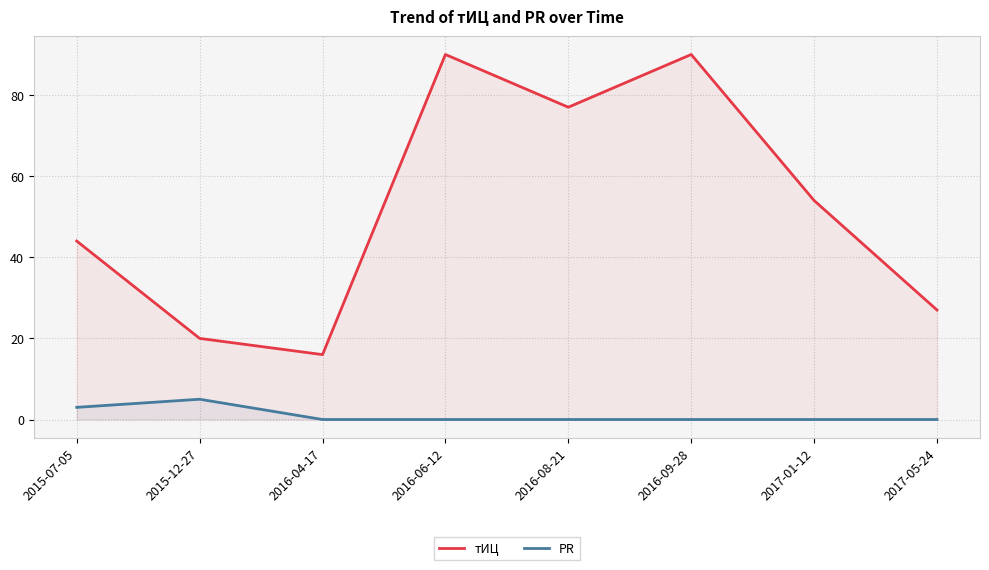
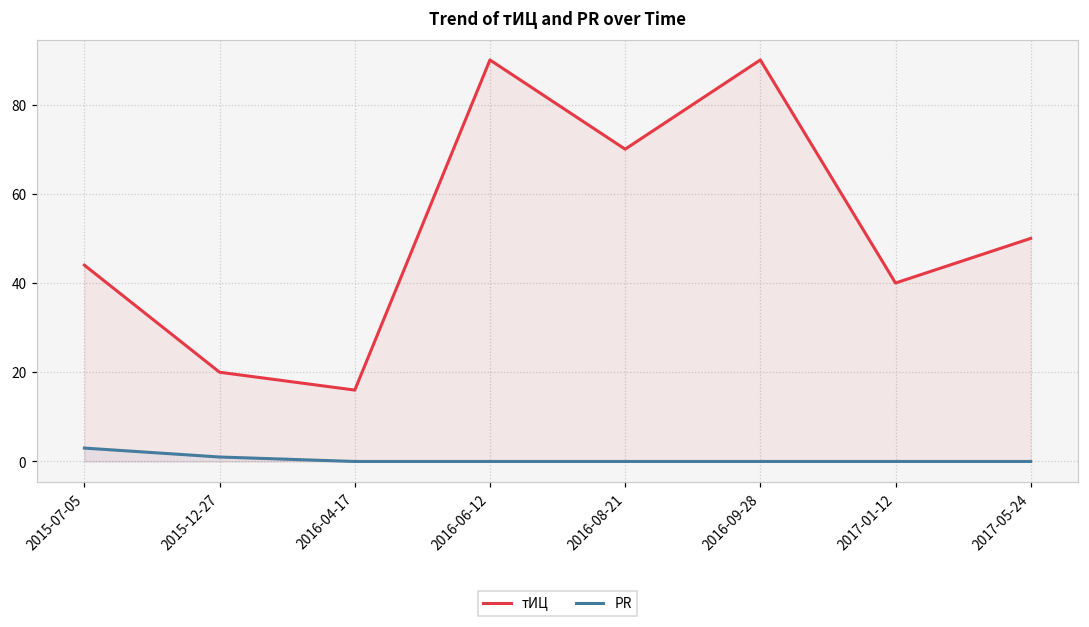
  {
    "тИЦ": {
      "2015-07-05": 44,
      "2015-12-27": 20,
      "2016-04-17": 16,
      "2016-06-12": 90,
-     "2016-08-21": 77,
+     "2016-08-21": 70,
      "2016-09-28": 90,
-     "2017-01-12": 54,
-     "2017-05-24": 27
+     "2017-01-12": 40,
+     "2017-05-24": 50
    },
    "PR": {
      "2015-07-05": 3,
-     "2015-12-27": 5,
+     "2015-12-27": 1,
      "2016-04-17": 0,
      "2016-06-12": 0,
      "2016-08-21": 0,
      "2016-09-28": 0,
      "2017-01-12": 0,
      "2017-05-24": 0
    }
  }
